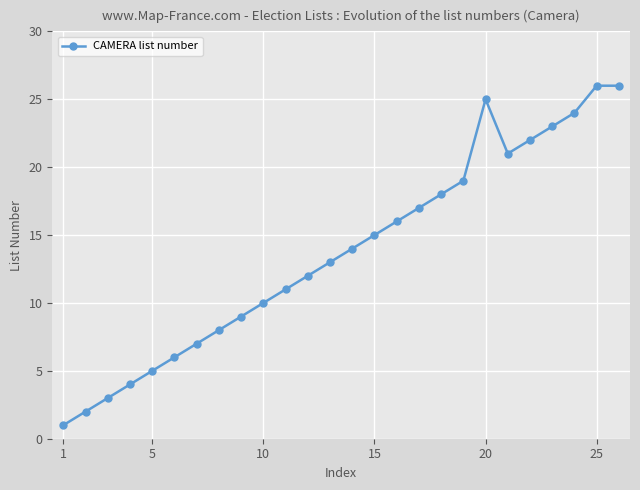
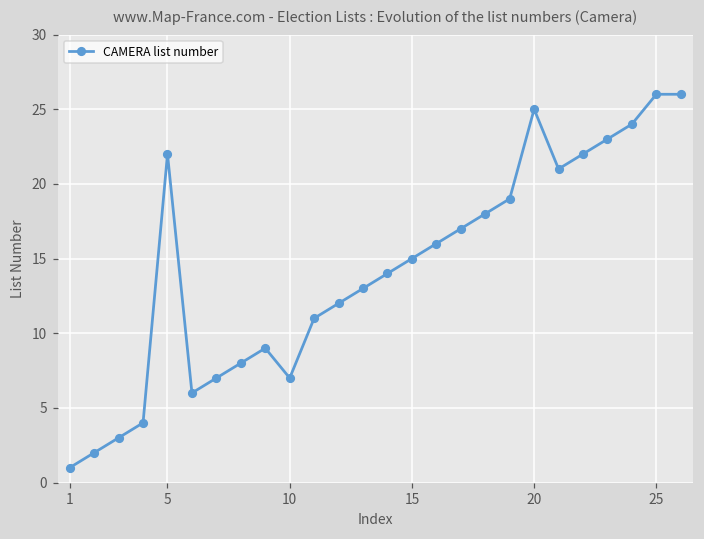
  {
    "1": 1,
-   "5": 5,
-   "10": 10,
+   "5": 22,
+   "10": 7,
    "15": 15,
    "20": 25,
    "25": 26
  }
